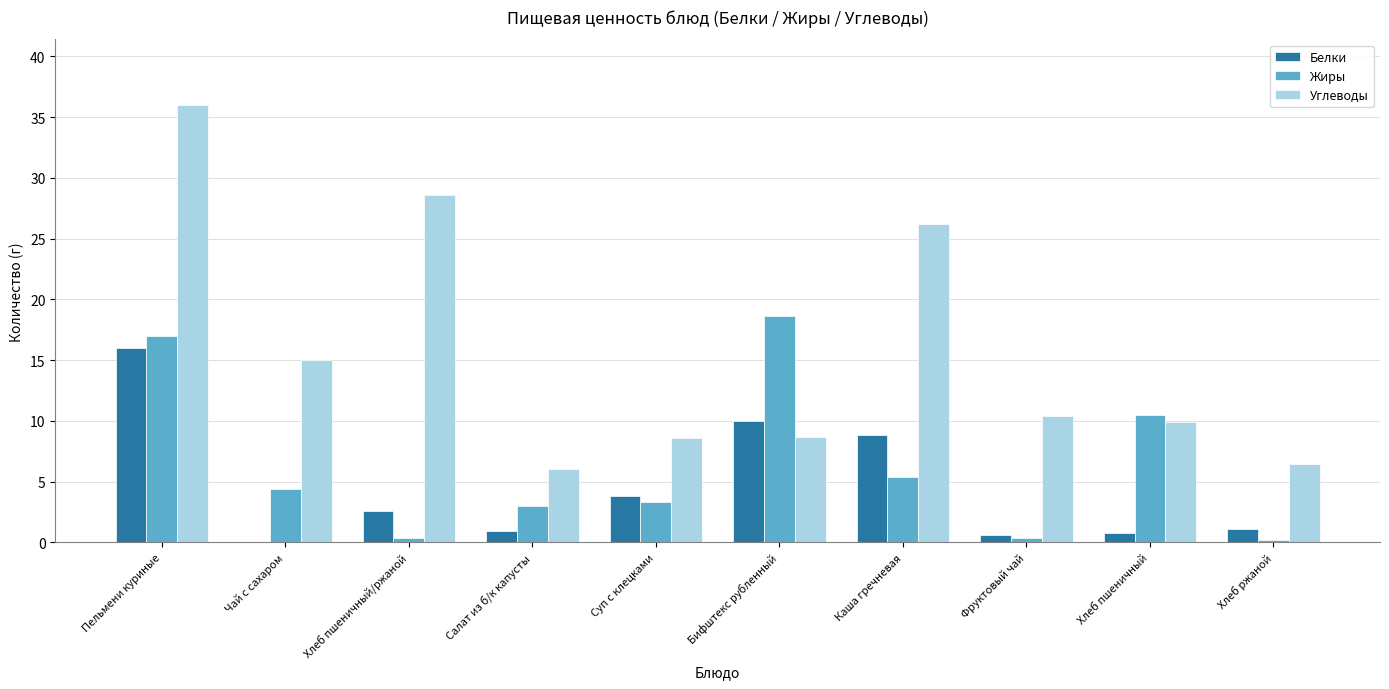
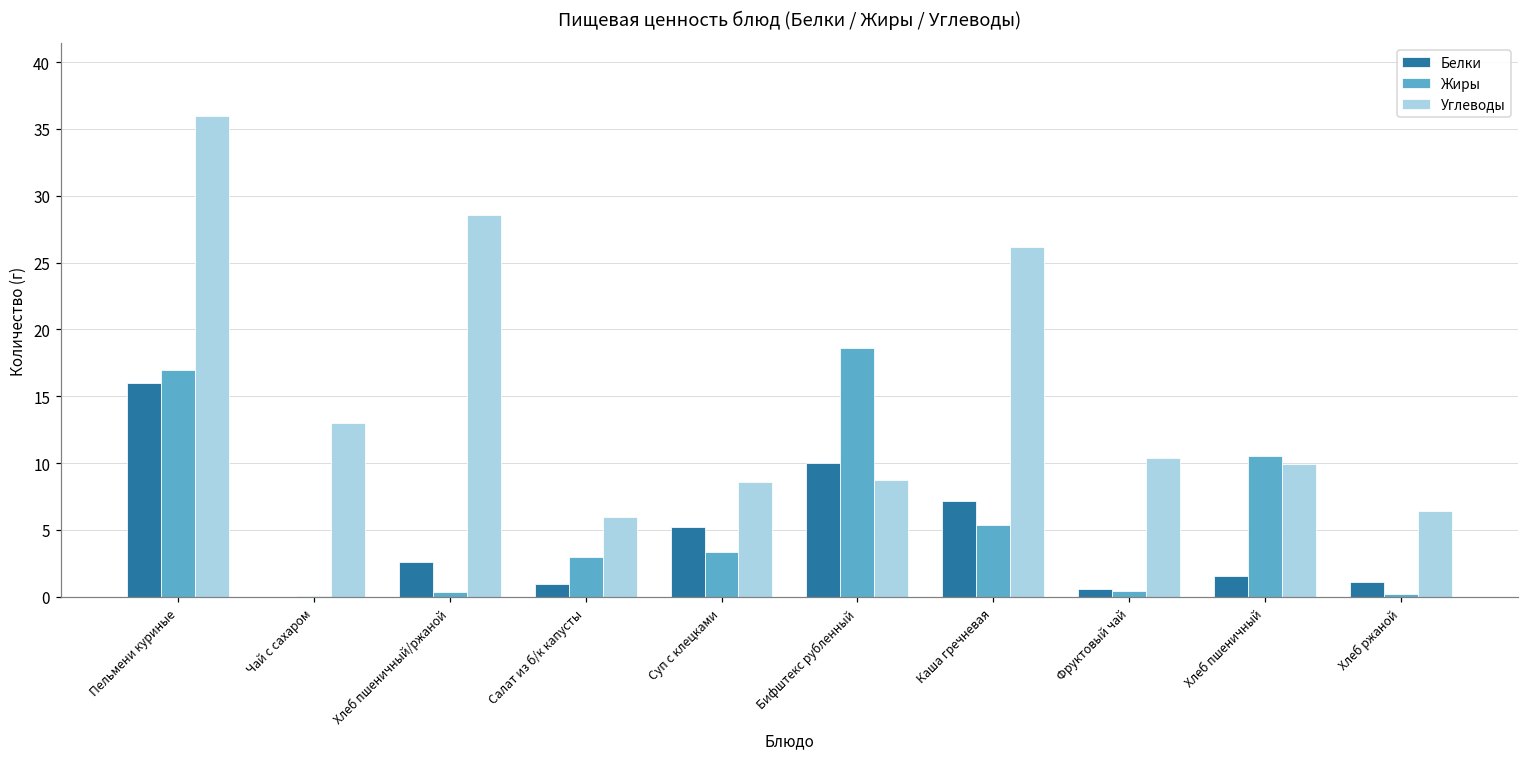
  {
    "Белки": {
      "Пельмени куриные": 16.0,
      "Чай с сахаром": 0.0,
      "Хлеб пшеничный/ржаной": 2.6,
      "Салат из б/к капусты": 0.9,
-     "Суп с клецками": 3.8,
+     "Суп с клецками": 5.2,
      "Бифштекс рубленный": 10.0,
-     "Каша гречневая": 8.8,
+     "Каша гречневая": 7.2,
      "Фруктовый чай": 0.6,
-     "Хлеб пшеничный": 0.7,
+     "Хлеб пшеничный": 1.5,
      "Хлеб ржаной": 1.1
    },
    "Жиры": {
      "Пельмени куриные": 17.0,
-     "Чай с сахаром": 4.4,
+     "Чай с сахаром": 0.1,
      "Хлеб пшеничный/ржаной": 0.4,
      "Салат из б/к капусты": 3.0,
      "Суп с клецками": 3.3,
      "Бифштекс рубленный": 18.6,
      "Каша гречневая": 5.4,
      "Фруктовый чай": 0.4,
      "Хлеб пшеничный": 10.5
    },
    "Углеводы": {
      "Пельмени куриные": 36,
-     "Чай с сахаром": 15,
+     "Чай с сахаром": 13,
      "Хлеб пшеничный/ржаной": 28.6,
      "Салат из б/к капусты": 6,
      "Суп с клецками": 8.6,
      "Бифштекс рубленный": 8.7,
      "Каша гречневая": 26,
      "Фруктовый чай": 10.4,
      "Хлеб пшеничный": 10,
      "Хлеб ржаной": 6.4
    }
  }
